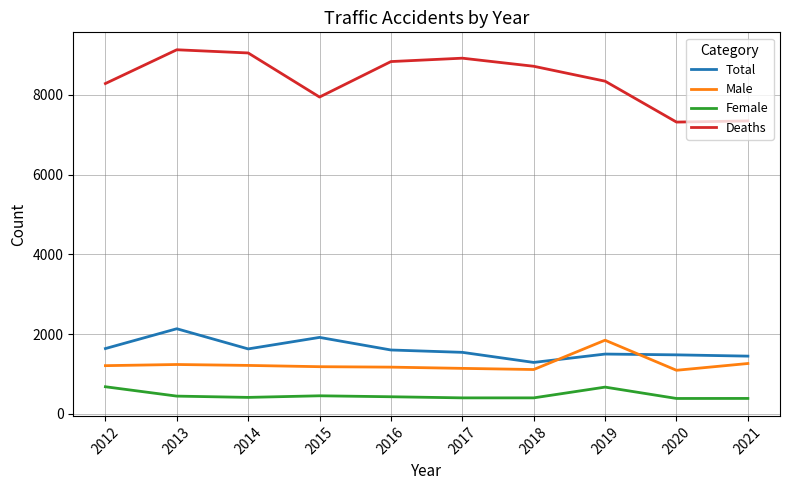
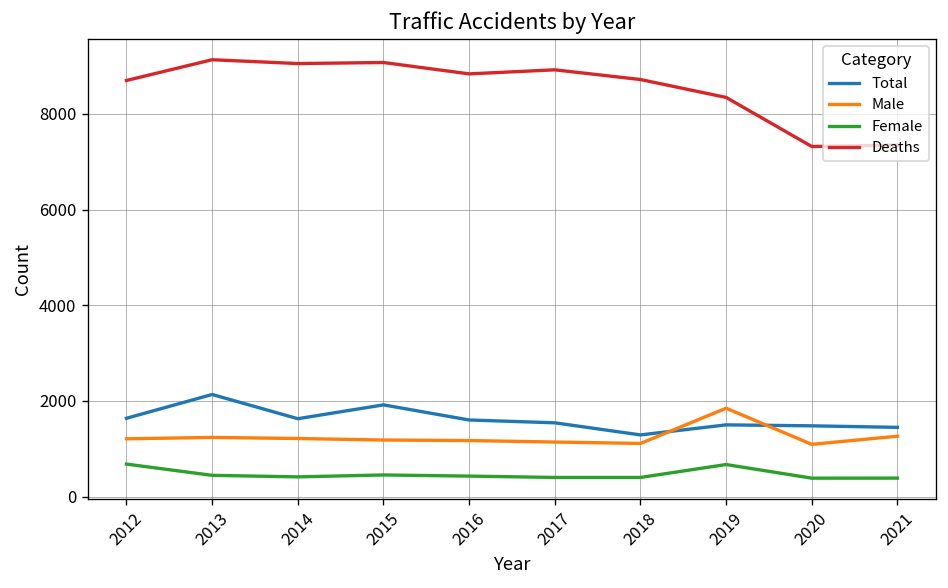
  {
    "Total": {
      "2012": 1600,
      "2013": 2100,
      "2014": 1600,
      "2015": 1900,
      "2016": 1600,
      "2017": 1500,
      "2018": 1300,
      "2019": 1500,
      "2020": 1500,
      "2021": 1400
    },
    "Male": {
      "2012": 1200,
      "2013": 1200,
      "2014": 1200,
      "2015": 1200,
      "2016": 1200,
      "2017": 1100,
      "2018": 1100,
      "2019": 1800,
      "2020": 1100,
      "2021": 1300
    },
    "Female": {
      "2012": 700,
      "2013": 400,
      "2014": 400,
      "2015": 500,
      "2016": 400,
      "2017": 400,
      "2018": 400,
      "2019": 700,
      "2020": 400,
      "2021": 400
    },
    "Deaths": {
-     "2012": 8300,
+     "2012": 8700,
      "2013": 9100,
      "2014": 9100,
-     "2015": 7900,
+     "2015": 9100,
      "2016": 8800,
      "2017": 8900,
      "2018": 8700,
      "2019": 8300,
      "2020": 7300
    }
  }
